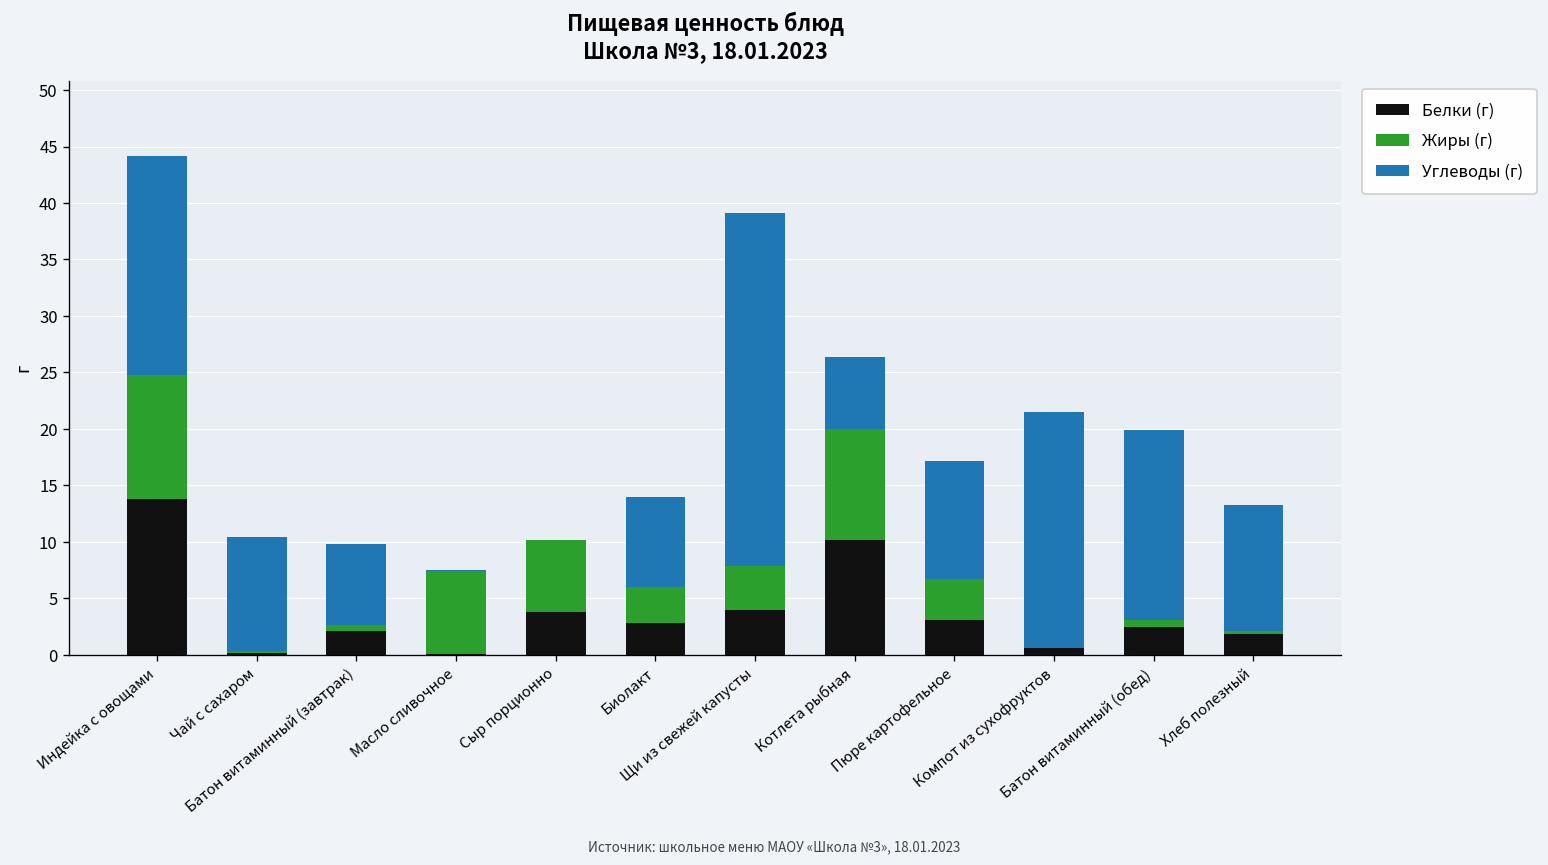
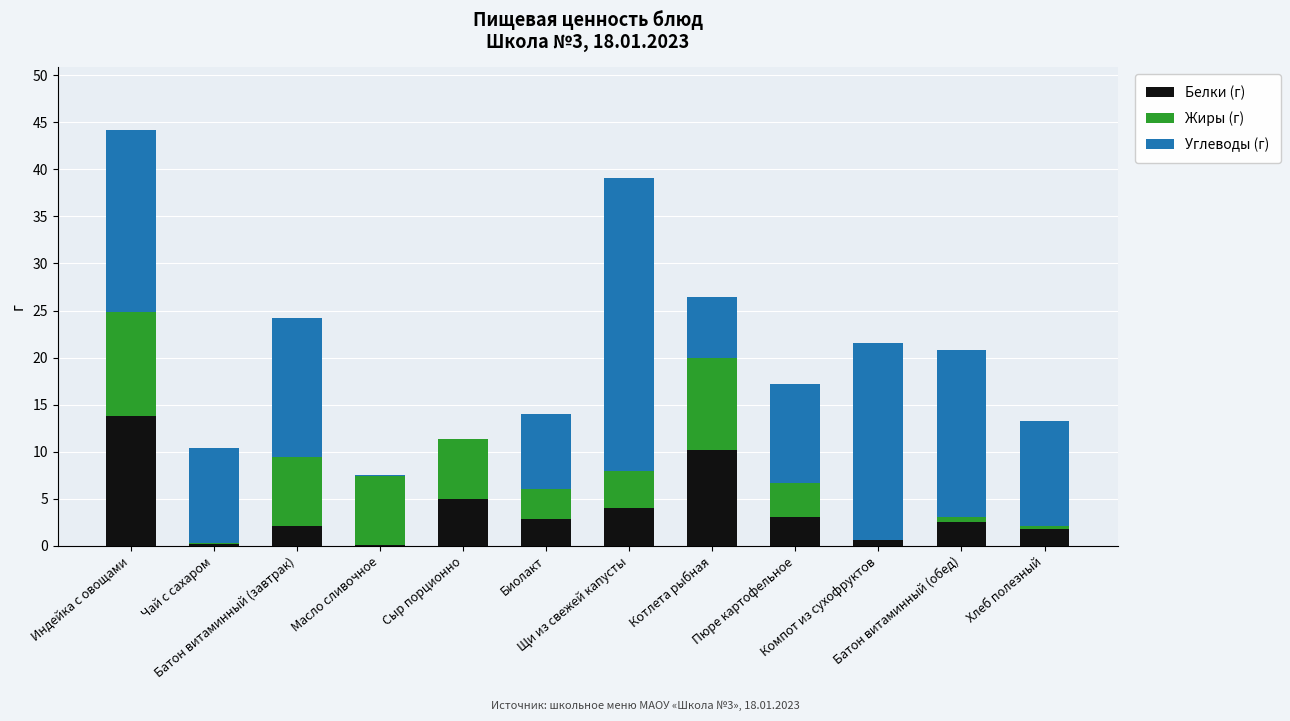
  {
    "Белки (г)": {
      "Индейка с овощами": 14,
      "Батон витаминный (завтрак)": 2,
-     "Сыр порционно": 4,
+     "Сыр порционно": 5,
      "Биолакт": 3,
      "Щи из свежей капусты": 4,
      "Котлета рыбная": 10,
      "Пюре картофельное": 3,
      "Компот из сухофруктов": 1,
      "Батон витаминный (обед)": 3,
      "Хлеб полезный": 2
    },
    "Жиры (г)": {
      "Индейка с овощами": 11,
-     "Батон витаминный (завтрак)": 1,
+     "Батон витаминный (завтрак)": 7,
      "Масло сливочное": 7,
      "Сыр порционно": 6,
      "Биолакт": 3,
      "Щи из свежей капусты": 4,
      "Котлета рыбная": 10,
      "Пюре картофельное": 4,
      "Компот из сухофруктов": 0,
      "Батон витаминный (обед)": 1,
      "Хлеб полезный": 0
    },
    "Углеводы (г)": {
      "Индейка с овощами": 19,
      "Чай с сахаром": 10,
-     "Батон витаминный (завтрак)": 7,
+     "Батон витаминный (завтрак)": 15,
      "Сыр порционно": 0,
      "Биолакт": 8,
      "Щи из свежей капусты": 31,
      "Котлета рыбная": 6,
      "Пюре картофельное": 10,
      "Компот из сухофруктов": 21,
-     "Батон витаминный (обед)": 17,
+     "Батон витаминный (обед)": 18,
      "Хлеб полезный": 11
    }
  }
